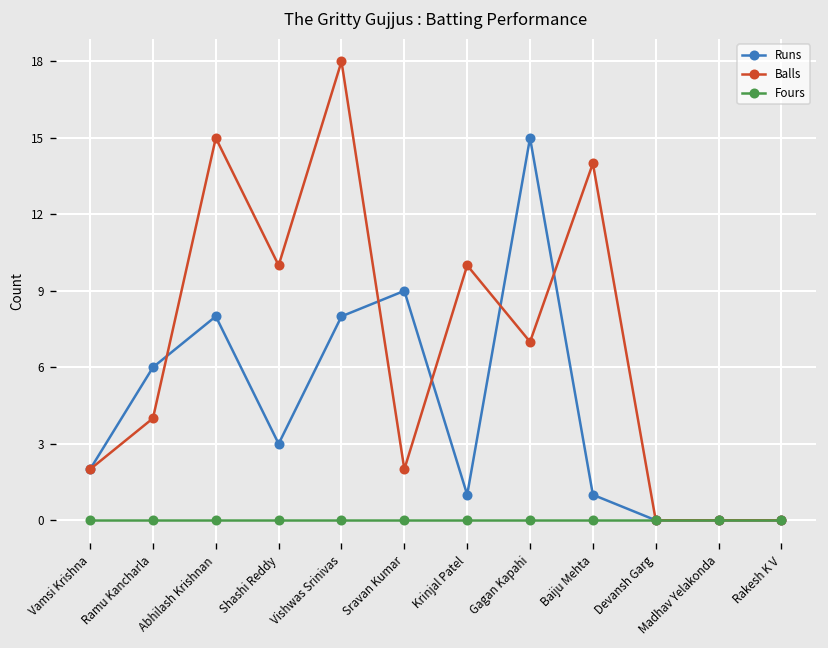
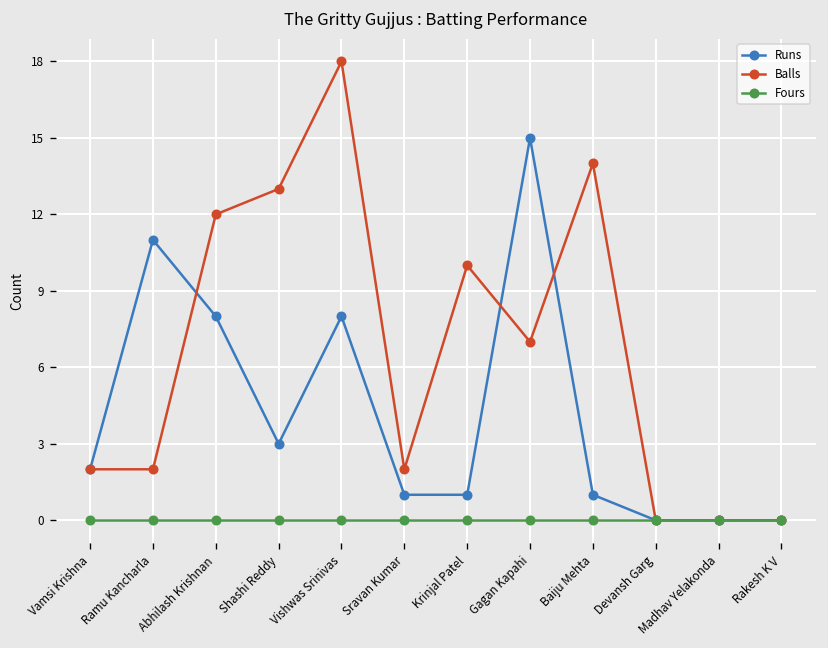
  {
    "Runs": {
-     "Ramu Kancharla": 6,
+     "Ramu Kancharla": 11,
      "Abhilash Krishnan": 8,
      "Shashi Reddy": 3,
      "Vishwas Srinivas": 8,
-     "Sravan Kumar": 9,
+     "Sravan Kumar": 1,
      "Krinjal Patel": 1,
      "Gagan Kapahi": 15,
      "Baiju Mehta": 1
    },
    "Balls": {
-     "Ramu Kancharla": 4,
-     "Abhilash Krishnan": 15,
-     "Shashi Reddy": 10,
+     "Ramu Kancharla": 2,
+     "Abhilash Krishnan": 12,
+     "Shashi Reddy": 13,
      "Vishwas Srinivas": 18,
      "Sravan Kumar": 2,
      "Krinjal Patel": 10,
      "Gagan Kapahi": 7,
      "Baiju Mehta": 14
    },
    "Fours": {
      "Vamsi Krishna": 0,
      "Ramu Kancharla": 0,
      "Abhilash Krishnan": 0,
      "Shashi Reddy": 0,
      "Vishwas Srinivas": 0,
      "Sravan Kumar": 0,
      "Krinjal Patel": 0,
      "Gagan Kapahi": 0,
      "Baiju Mehta": 0
    }
  }
